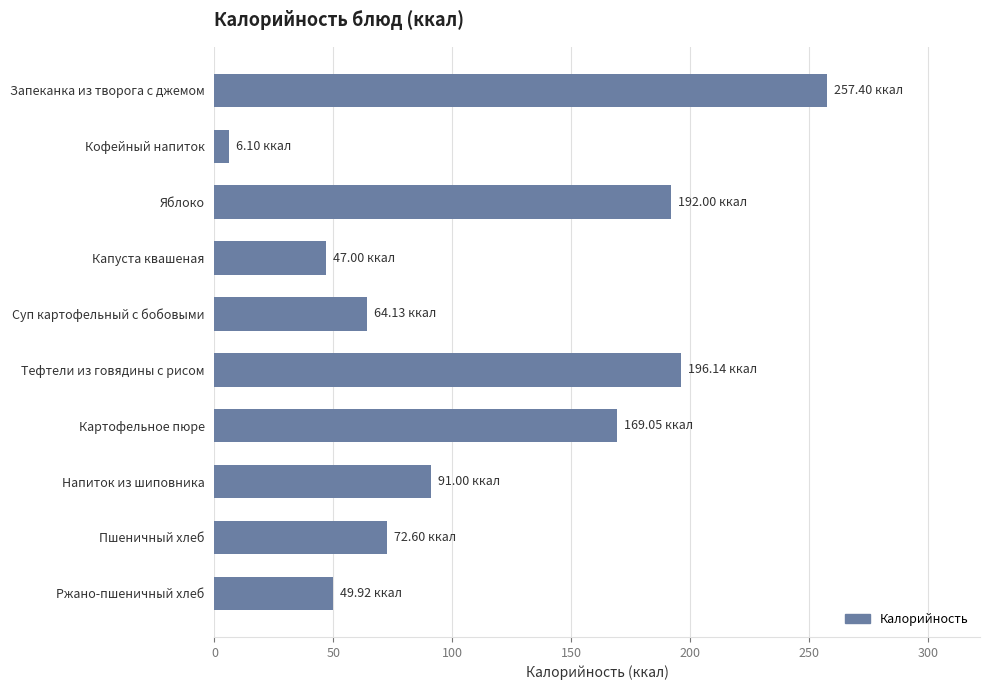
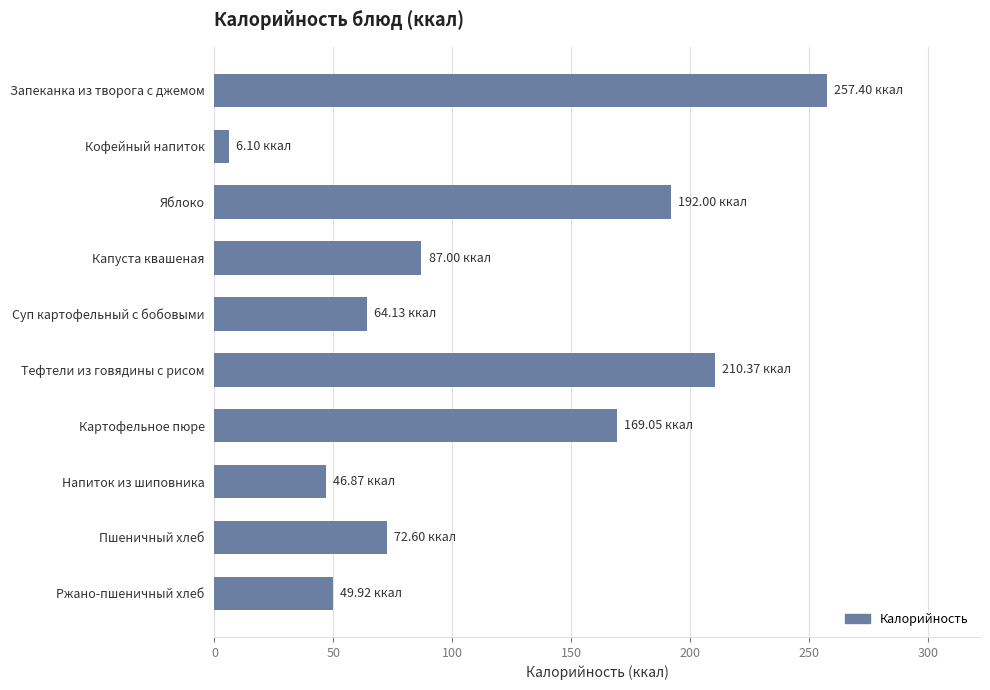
  {
    "Запеканка из творога с джемом": 257.40,
    "Кофейный напиток": 6.10,
    "Яблоко": 192.00,
-   "Капуста квашеная": 47.00,
+   "Капуста квашеная": 87.00,
    "Суп картофельный с бобовыми": 64.13,
-   "Тефтели из говядины с рисом": 196.14,
+   "Тефтели из говядины с рисом": 210.37,
    "Картофельное пюре": 169.05,
-   "Напиток из шиповника": 91.00,
+   "Напиток из шиповника": 46.87,
    "Пшеничный хлеб": 72.60,
    "Ржано-пшеничный хлеб": 49.92
  }
